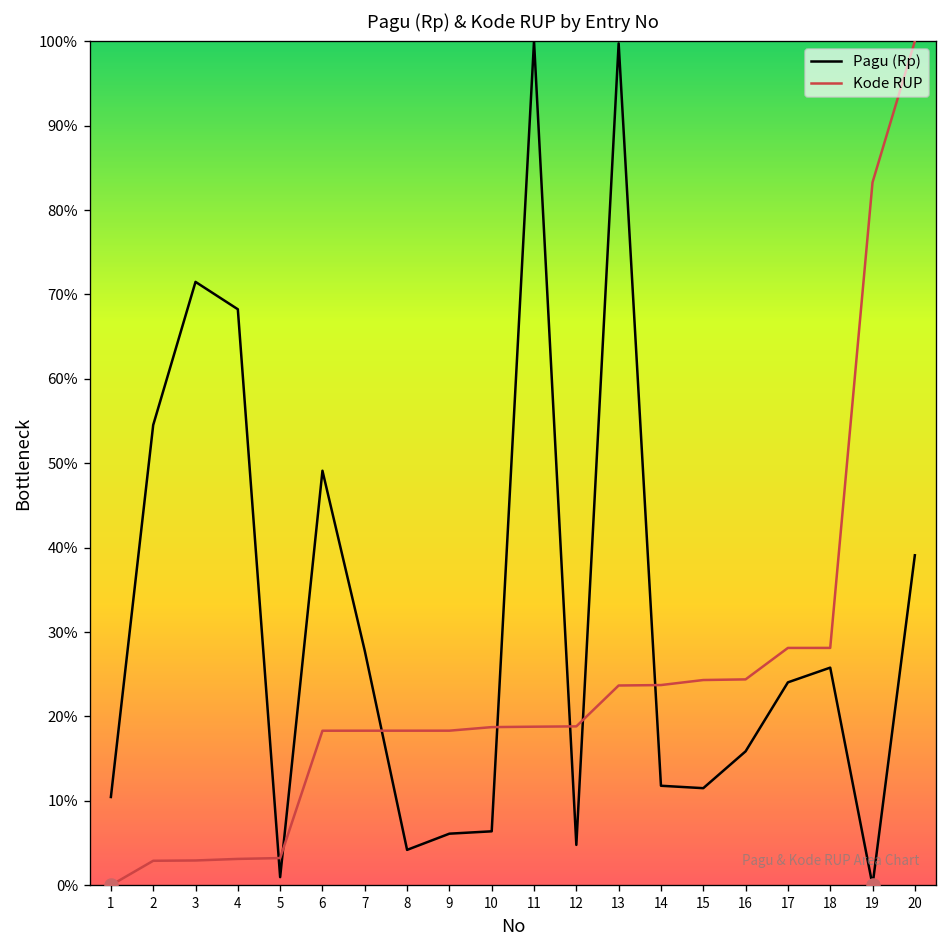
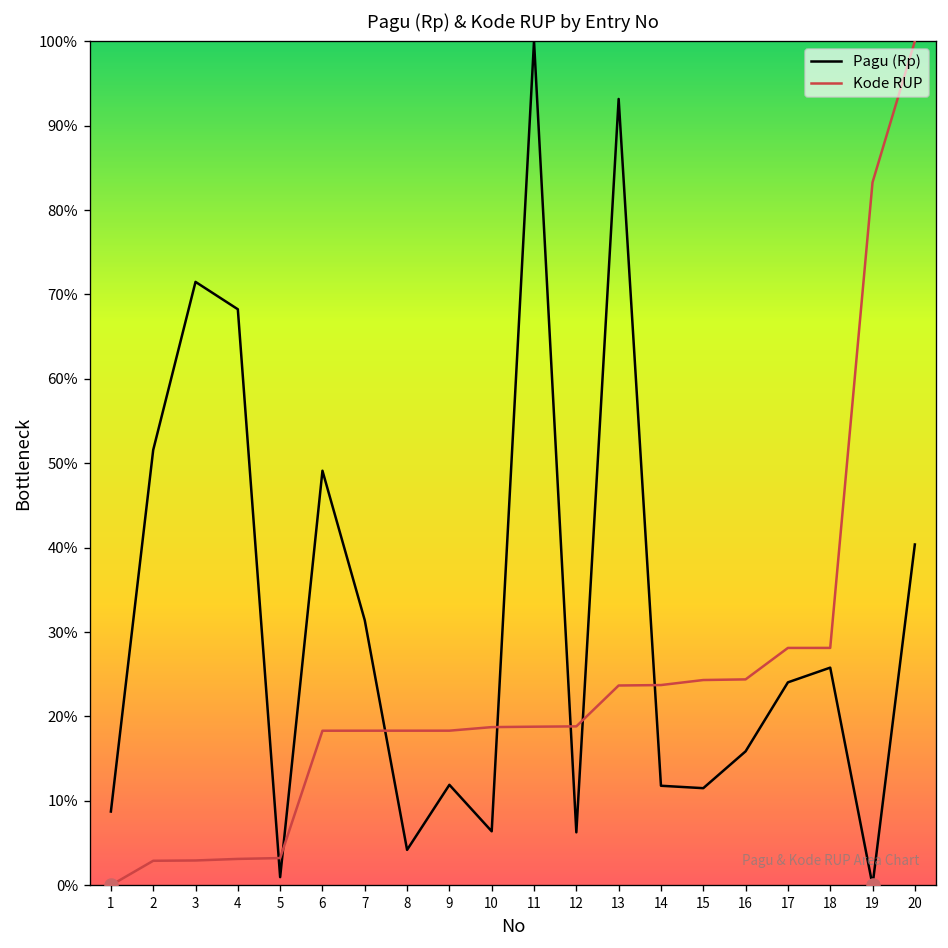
  {
    "Pagu (Rp)": {
-     "1": "10%",
-     "2": "55%",
+     "1": "9%",
+     "2": "52%",
      "3": "71%",
      "4": "68%",
      "5": "1%",
      "6": "49%",
-     "7": "28%",
+     "7": "31%",
      "8": "4%",
-     "9": "6%",
+     "9": "12%",
      "10": "6%",
      "11": "100%",
-     "12": "5%",
-     "13": "100%",
+     "12": "6%",
+     "13": "93%",
      "14": "12%",
      "15": "12%",
      "16": "16%",
      "17": "24%",
      "18": "26%",
-     "20": "39%"
+     "20": "40%"
    }
  }
